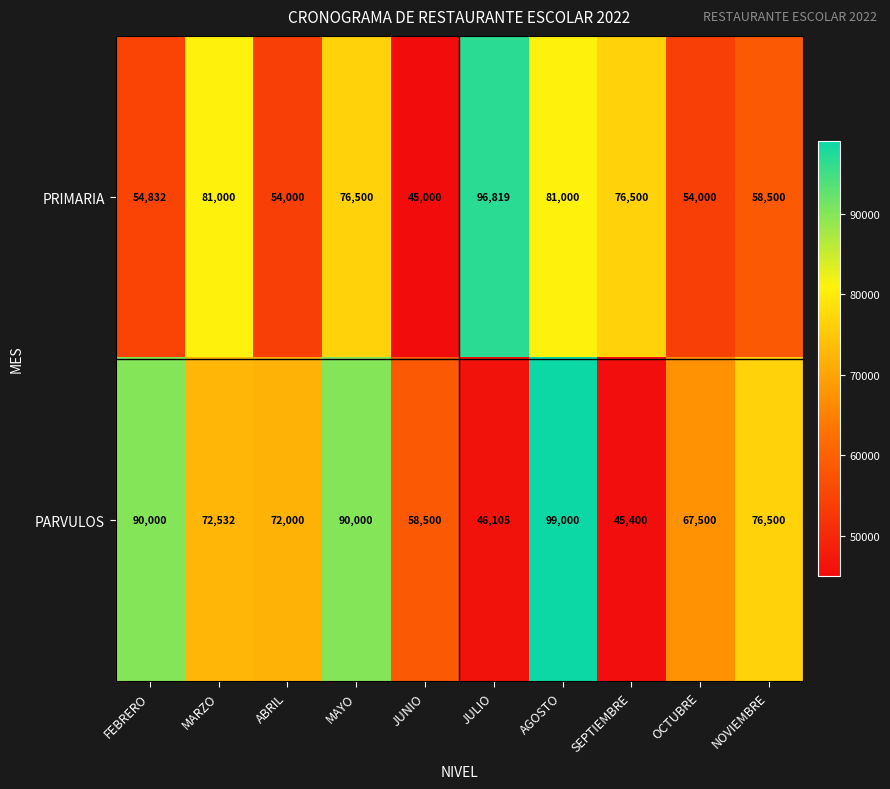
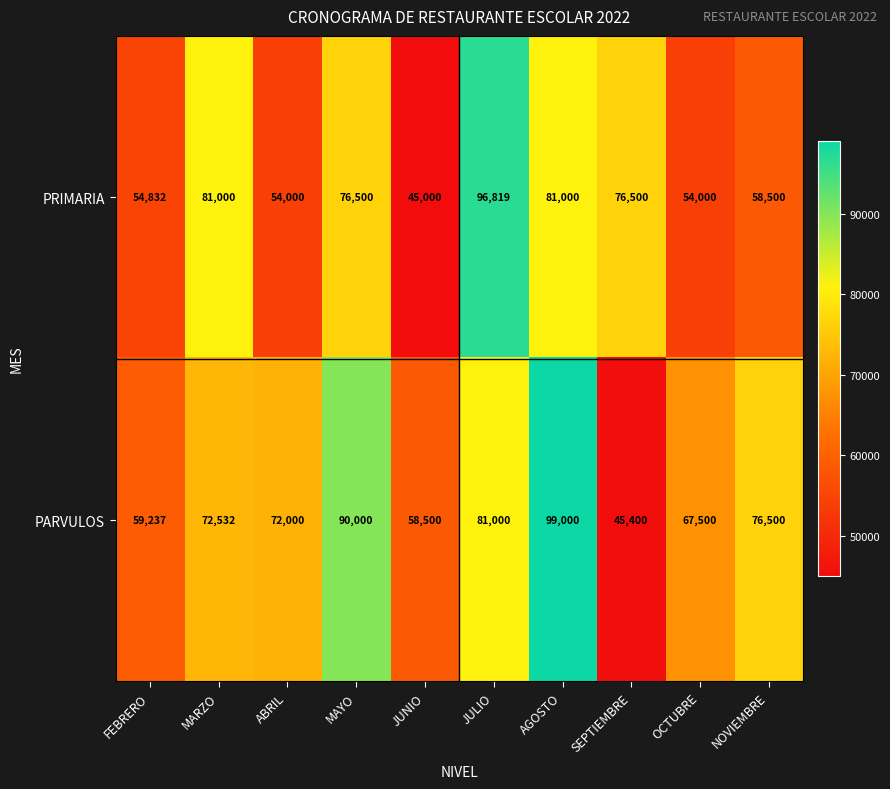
  {
    "PRIMARIA": {
      "FEBRERO": "54,832",
      "MARZO": "81,000",
      "ABRIL": "54,000",
      "MAYO": "76,500",
      "JUNIO": "45,000",
      "JULIO": "96,819",
      "AGOSTO": "81,000",
      "SEPTIEMBRE": "76,500",
      "OCTUBRE": "54,000",
      "NOVIEMBRE": "58,500"
    },
    "PARVULOS": {
-     "FEBRERO": "90,000",
+     "FEBRERO": "59,237",
      "MARZO": "72,532",
      "ABRIL": "72,000",
      "MAYO": "90,000",
      "JUNIO": "58,500",
-     "JULIO": "46,105",
+     "JULIO": "81,000",
      "AGOSTO": "99,000",
      "SEPTIEMBRE": "45,400",
      "OCTUBRE": "67,500",
      "NOVIEMBRE": "76,500"
    }
  }
